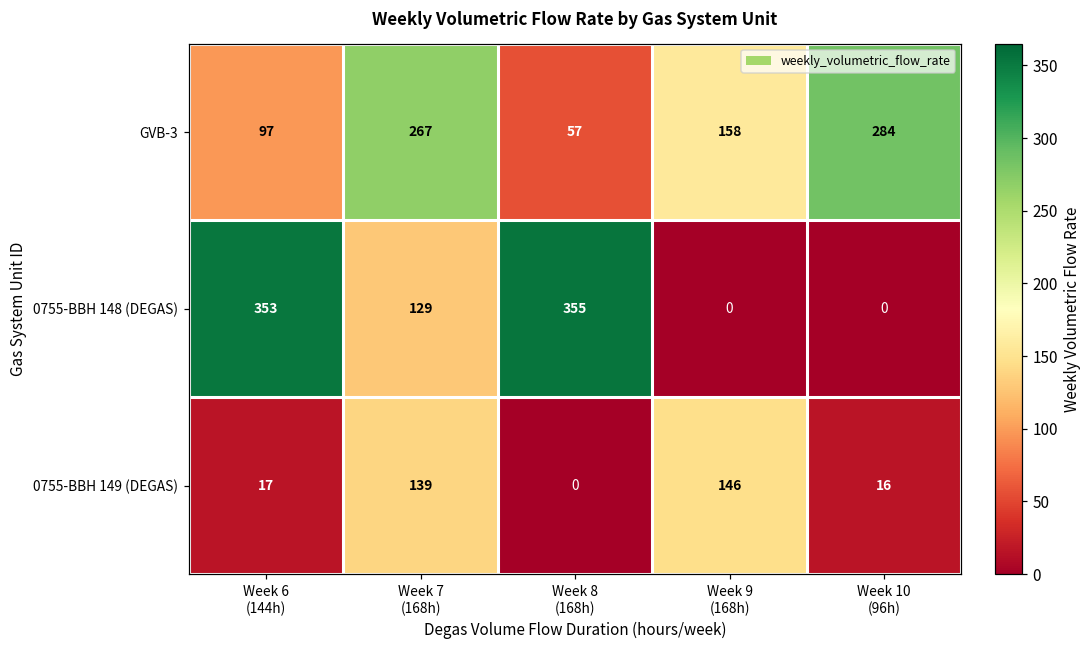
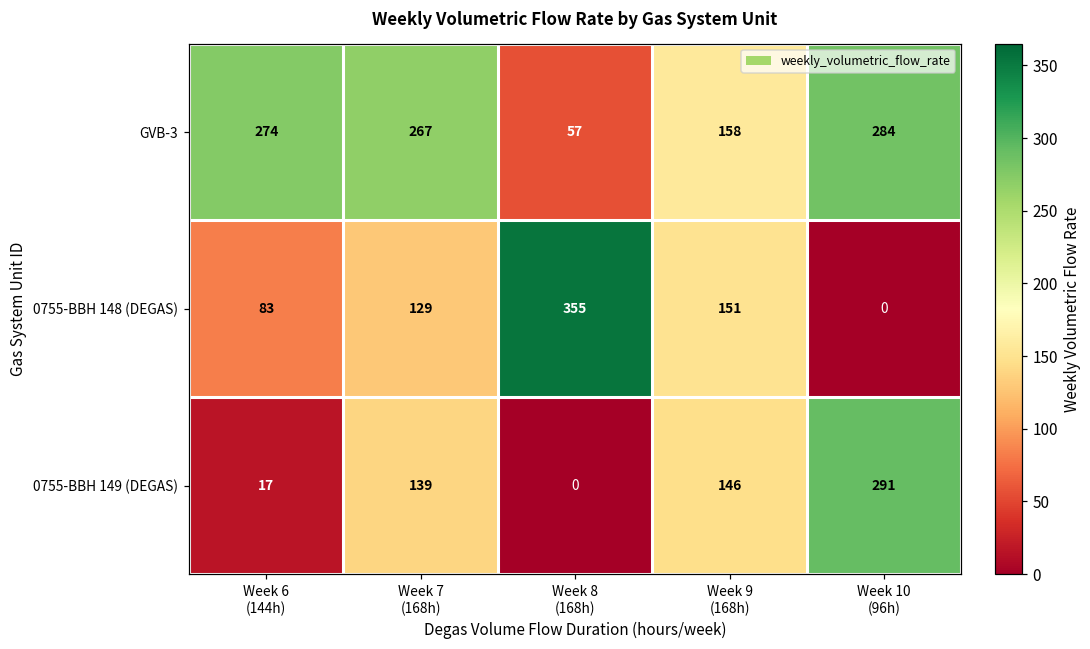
  {
    "GVB-3": {
-     "Week 6 (144h)": 97,
+     "Week 6 (144h)": 274,
      "Week 7 (168h)": 267,
      "Week 8 (168h)": 57,
      "Week 9 (168h)": 158,
      "Week 10 (96h)": 284
    },
    "0755-BBH 148 (DEGAS)": {
-     "Week 6 (144h)": 353,
+     "Week 6 (144h)": 83,
      "Week 7 (168h)": 129,
      "Week 8 (168h)": 355,
-     "Week 9 (168h)": 0,
+     "Week 9 (168h)": 151,
      "Week 10 (96h)": 0
    },
    "0755-BBH 149 (DEGAS)": {
      "Week 6 (144h)": 17,
      "Week 7 (168h)": 139,
      "Week 8 (168h)": 0,
      "Week 9 (168h)": 146,
-     "Week 10 (96h)": 16
+     "Week 10 (96h)": 291
    }
  }
